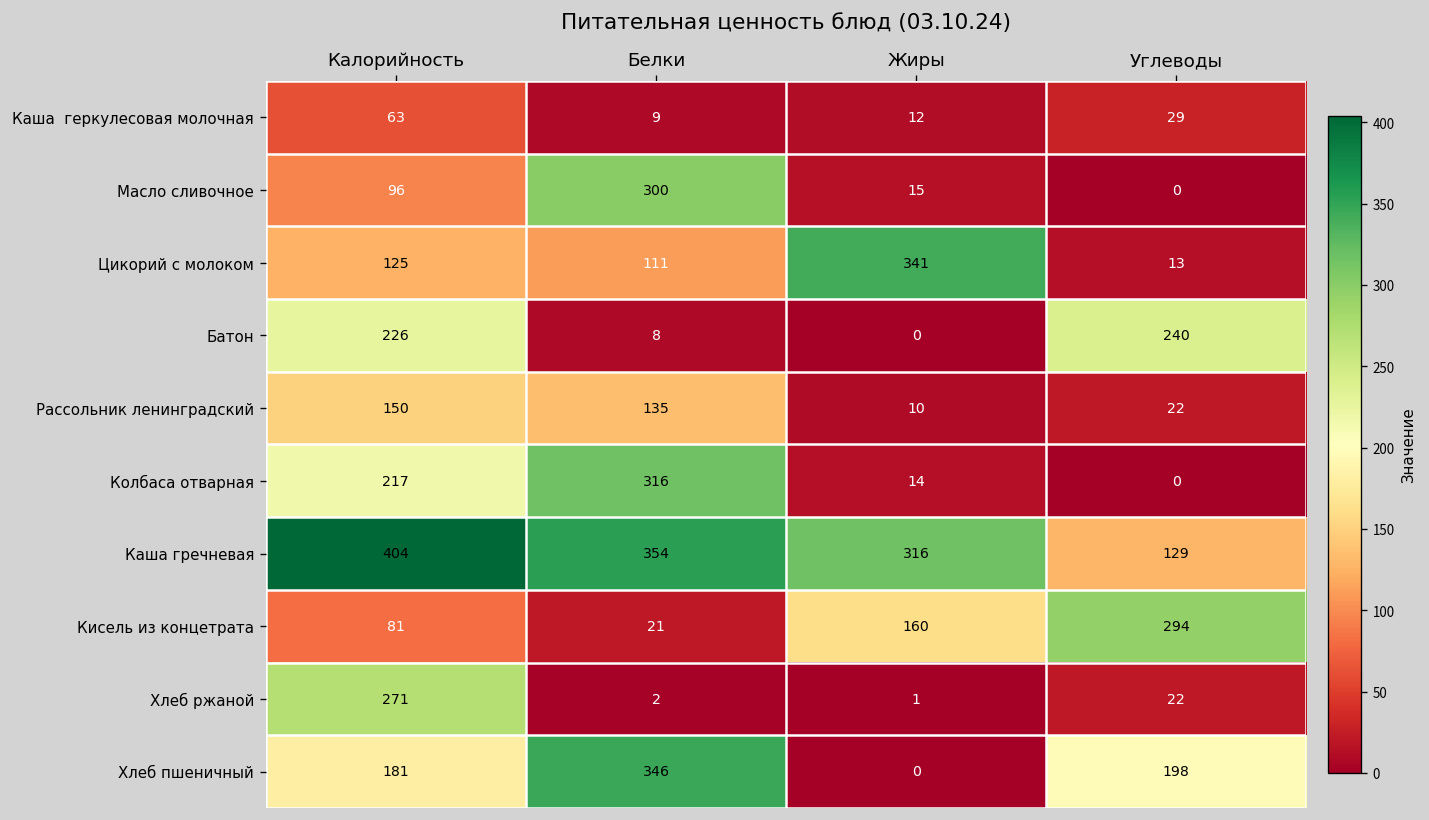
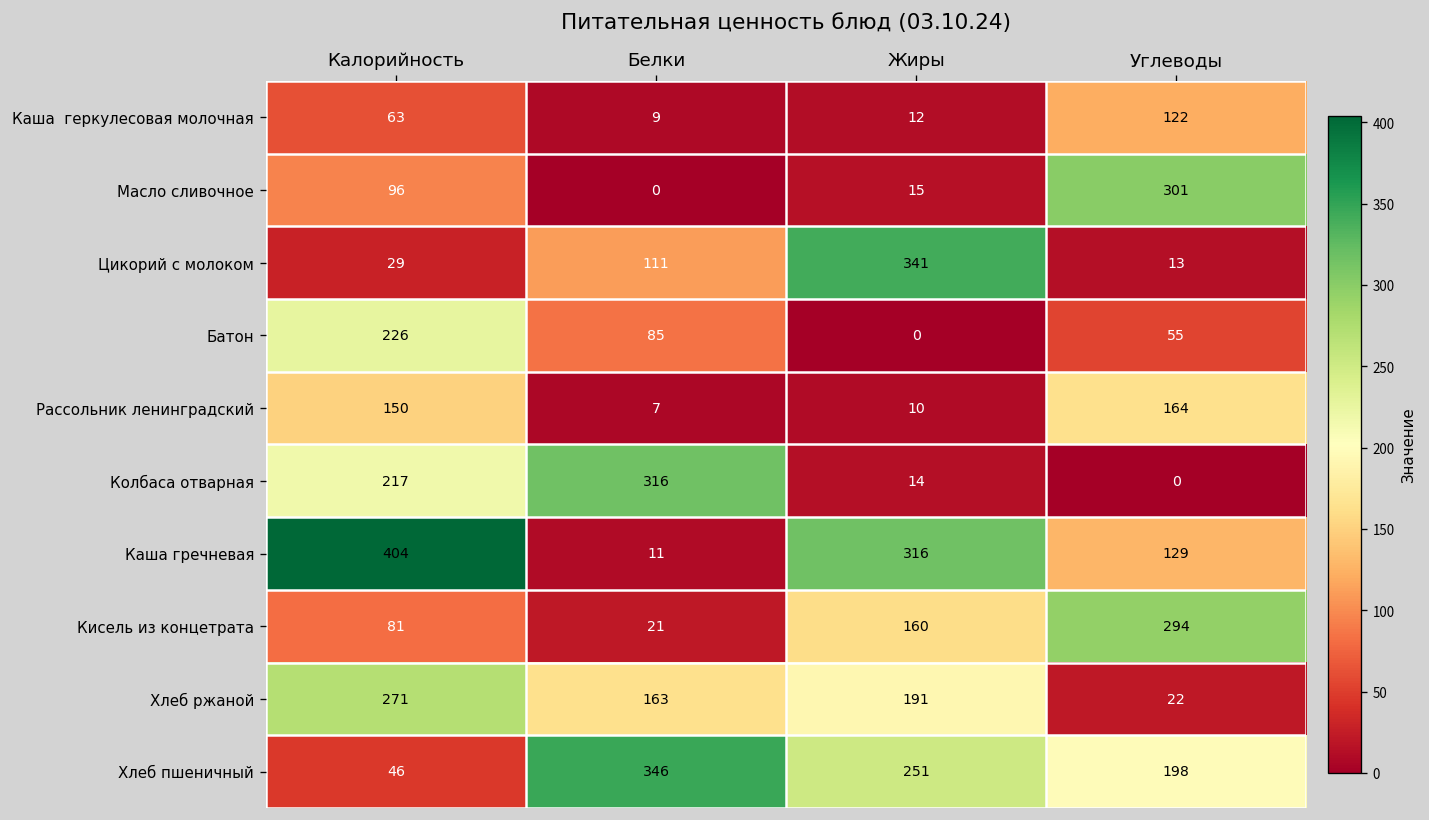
  {
    "Каша геркулесовая молочная": {
      "Калорийность": 63,
      "Белки": 9,
      "Жиры": 12,
-     "Углеводы": 29
+     "Углеводы": 122
    },
    "Масло сливочное": {
      "Калорийность": 96,
-     "Белки": 300,
+     "Белки": 0,
      "Жиры": 15,
-     "Углеводы": 0
+     "Углеводы": 301
    },
    "Цикорий с молоком": {
-     "Калорийность": 125,
+     "Калорийность": 29,
      "Белки": 111,
      "Жиры": 341,
      "Углеводы": 13
    },
    "Батон": {
      "Калорийность": 226,
-     "Белки": 8,
+     "Белки": 85,
      "Жиры": 0,
-     "Углеводы": 240
+     "Углеводы": 55
    },
    "Рассольник ленинградский": {
      "Калорийность": 150,
-     "Белки": 135,
+     "Белки": 7,
      "Жиры": 10,
-     "Углеводы": 22
+     "Углеводы": 164
    },
    "Колбаса отварная": {
      "Калорийность": 217,
      "Белки": 316,
      "Жиры": 14,
      "Углеводы": 0
    },
    "Каша гречневая": {
      "Калорийность": 404,
-     "Белки": 354,
+     "Белки": 11,
      "Жиры": 316,
      "Углеводы": 129
    },
    "Кисель из концетрата": {
      "Калорийность": 81,
      "Белки": 21,
      "Жиры": 160,
      "Углеводы": 294
    },
    "Хлеб ржаной": {
      "Калорийность": 271,
-     "Белки": 2,
-     "Жиры": 1,
+     "Белки": 163,
+     "Жиры": 191,
      "Углеводы": 22
    },
    "Хлеб пшеничный": {
-     "Калорийность": 181,
+     "Калорийность": 46,
      "Белки": 346,
-     "Жиры": 0,
+     "Жиры": 251,
      "Углеводы": 198
    }
  }
